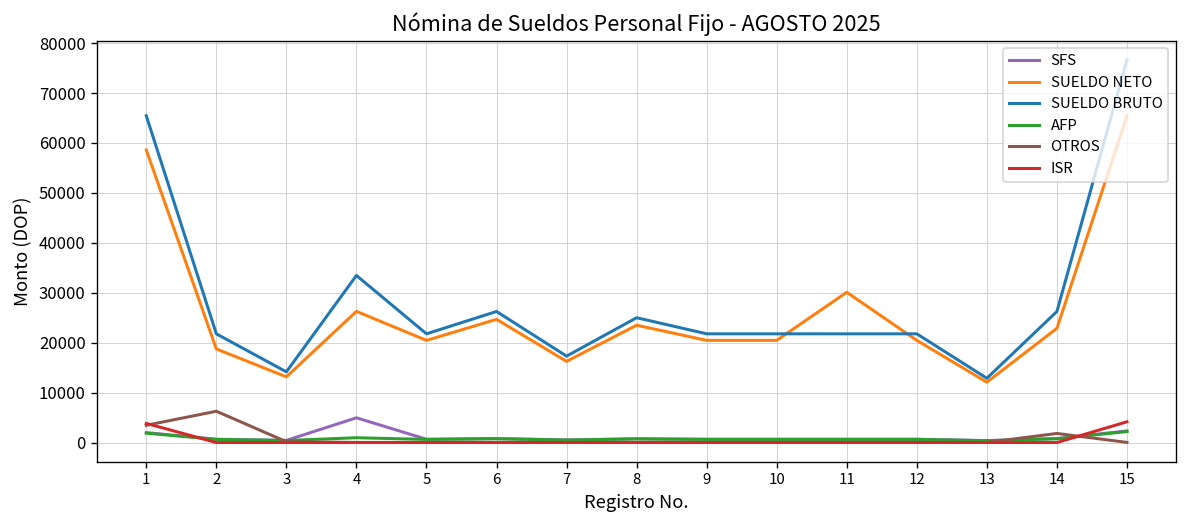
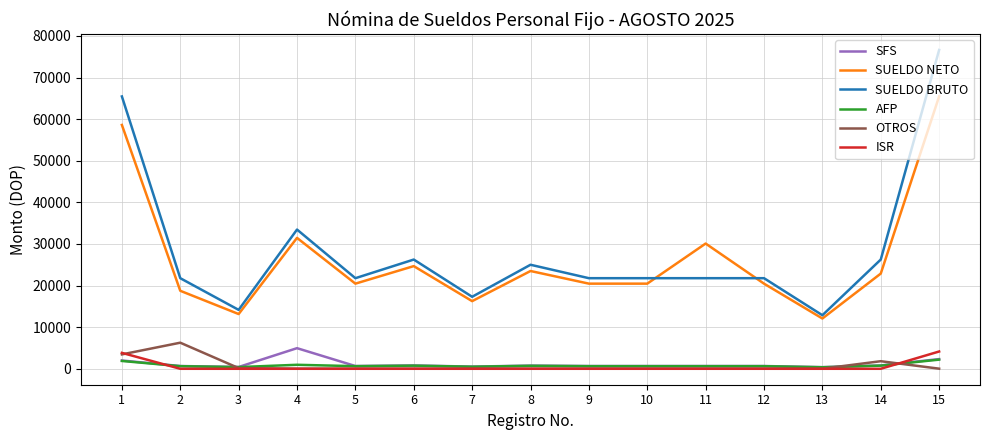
  {
    "SFS": {
      "4": 5000
    },
    "SUELDO NETO": {
      "1": 59000,
      "2": 19000,
      "3": 13000,
-     "4": 26000,
+     "4": 31000,
      "5": 20000,
      "6": 25000,
      "7": 16000,
      "8": 23000,
      "9": 20000,
      "10": 20000,
      "11": 30000,
      "12": 20000,
      "13": 12000,
      "14": 23000
    },
    "SUELDO BRUTO": {
      "1": 65000,
      "2": 22000,
      "3": 14000,
      "4": 33000,
      "5": 22000,
      "6": 26000,
      "7": 17000,
      "8": 25000,
      "9": 22000,
      "10": 22000,
      "11": 22000,
      "12": 22000,
      "13": 13000,
      "14": 26000
    },
    "AFP": {
      "4": 1000
    },
    "OTROS": {
      "2": 6000,
      "14": 2000,
      "15": 0
    },
    "ISR": {
      "2": 0,
      "14": 0,
      "15": 4000
    }
  }
